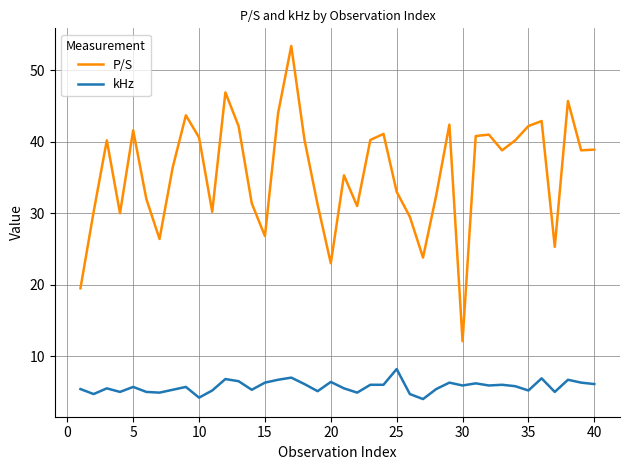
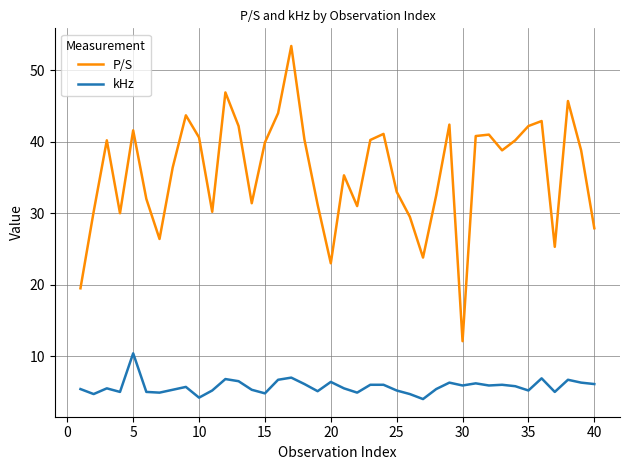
  {
    "P/S": {
      "5": 42,
      "10": 41,
-     "15": 27,
+     "15": 40,
      "20": 23,
      "25": 33,
      "30": 12,
      "35": 42,
-     "40": 39
+     "40": 28
    },
    "kHz": {
-     "5": 6,
+     "5": 10,
      "10": 4,
-     "15": 6,
+     "15": 5,
      "20": 6,
-     "25": 8,
+     "25": 5,
      "30": 6,
      "35": 5,
      "40": 6
    }
  }
